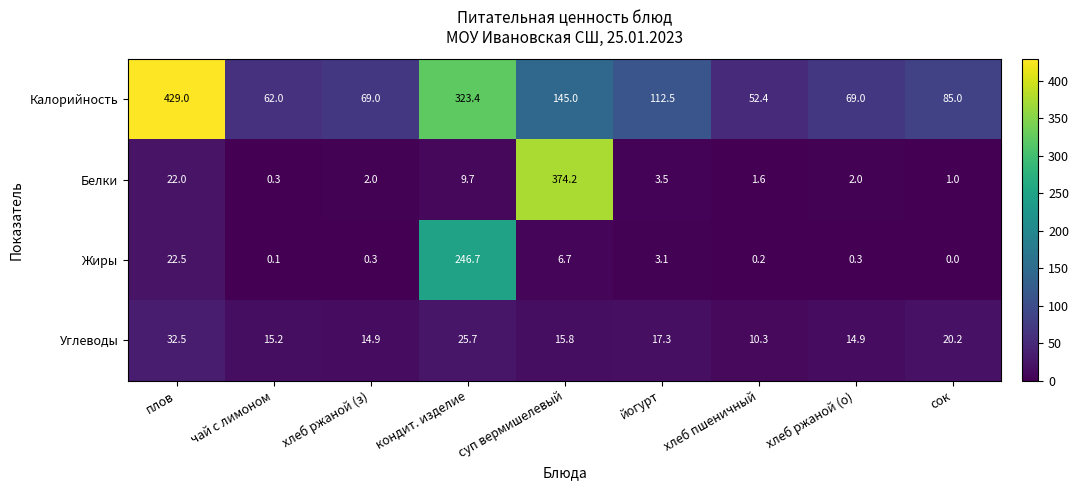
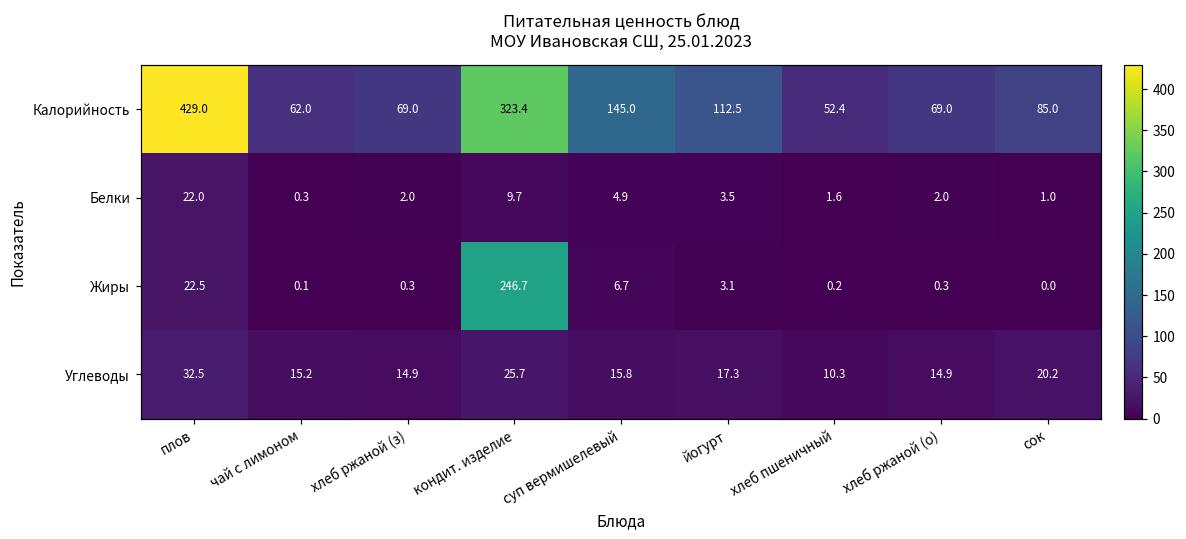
  {
    "Калорийность": {
      "плов": 429.0,
      "чай с лимоном": 62.0,
      "хлеб ржаной (з)": 69.0,
      "кондит. изделие": 323.4,
      "суп вермишелевый": 145.0,
      "йогурт": 112.5,
      "хлеб пшеничный": 52.4,
      "хлеб ржаной (о)": 69.0,
      "сок": 85.0
    },
    "Белки": {
      "плов": 22.0,
      "чай с лимоном": 0.3,
      "хлеб ржаной (з)": 2.0,
      "кондит. изделие": 9.7,
-     "суп вермишелевый": 374.2,
+     "суп вермишелевый": 4.9,
      "йогурт": 3.5,
      "хлеб пшеничный": 1.6,
      "хлеб ржаной (о)": 2.0,
      "сок": 1.0
    },
    "Жиры": {
      "плов": 22.5,
      "чай с лимоном": 0.1,
      "хлеб ржаной (з)": 0.3,
      "кондит. изделие": 246.7,
      "суп вермишелевый": 6.7,
      "йогурт": 3.1,
      "хлеб пшеничный": 0.2,
      "хлеб ржаной (о)": 0.3,
      "сок": 0.0
    },
    "Углеводы": {
      "плов": 32.5,
      "чай с лимоном": 15.2,
      "хлеб ржаной (з)": 14.9,
      "кондит. изделие": 25.7,
      "суп вермишелевый": 15.8,
      "йогурт": 17.3,
      "хлеб пшеничный": 10.3,
      "хлеб ржаной (о)": 14.9,
      "сок": 20.2
    }
  }
